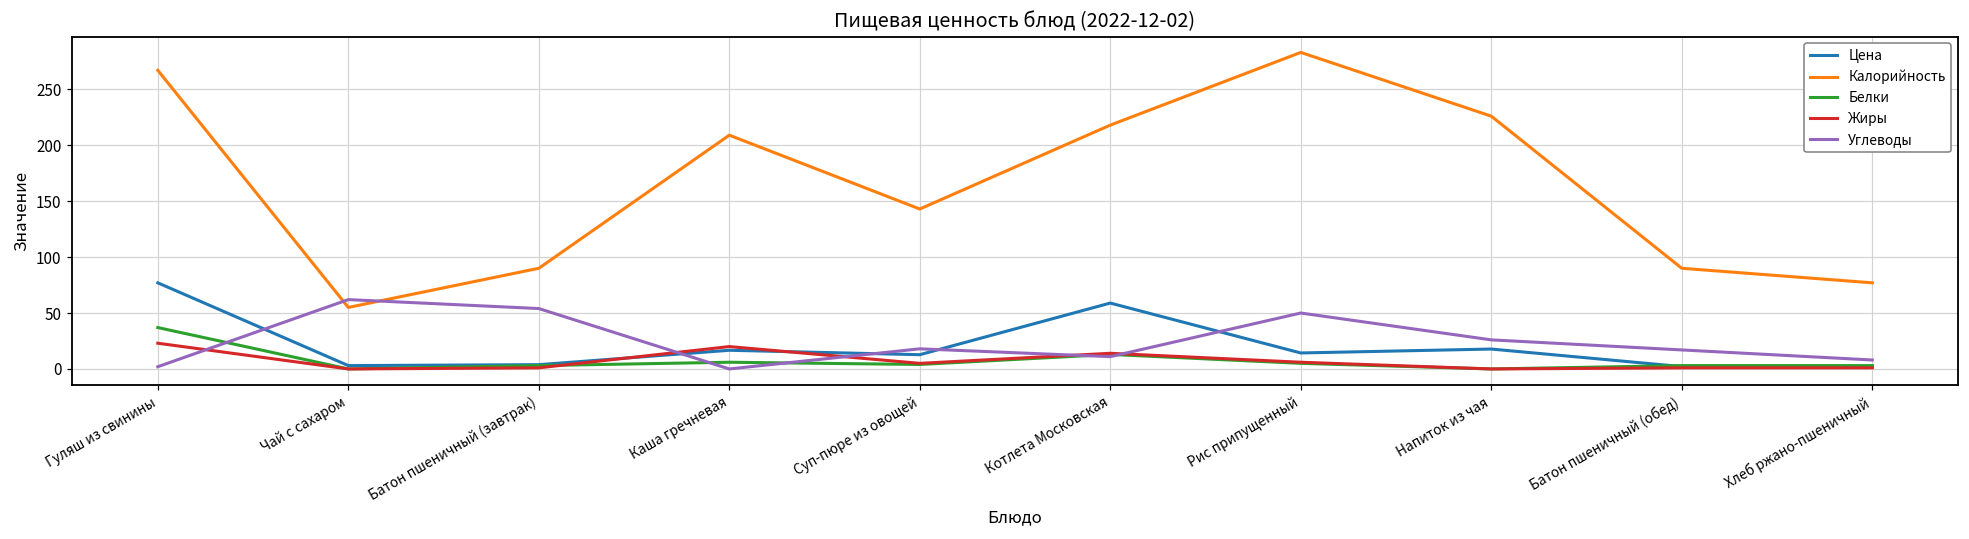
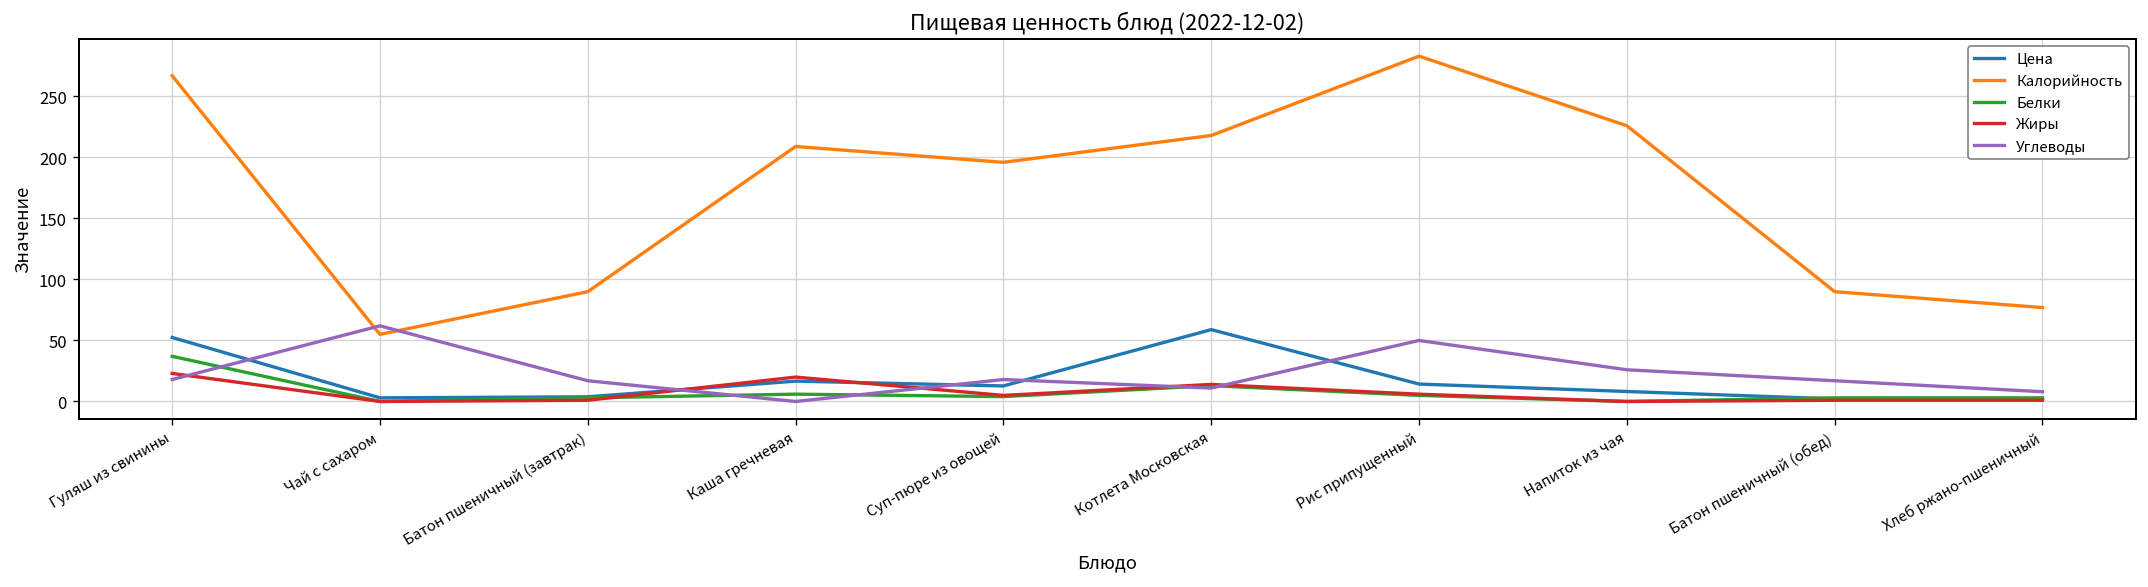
  {
    "Цена": {
-     "Гуляш из свинины": 77,
+     "Гуляш из свинины": 52,
      "Чай с сахаром": 3,
      "Каша гречневая": 17,
      "Суп-пюре из овощей": 13,
      "Котлета Московская": 59,
      "Рис припущенный": 14,
-     "Напиток из чая": 18
+     "Напиток из чая": 8
    },
    "Калорийность": {
      "Гуляш из свинины": 267,
      "Чай с сахаром": 55,
      "Батон пшеничный (завтрак)": 90,
      "Каша гречневая": 209,
-     "Суп-пюре из овощей": 143,
+     "Суп-пюре из овощей": 196,
      "Котлета Московская": 218,
      "Рис припущенный": 283,
      "Напиток из чая": 226,
      "Батон пшеничный (обед)": 90,
      "Хлеб ржано-пшеничный": 77
    },
    "Белки": {
      "Гуляш из свинины": 37,
      "Каша гречневая": 6
    },
    "Жиры": {
      "Гуляш из свинины": 23,
      "Каша гречневая": 20
    },
    "Углеводы": {
-     "Гуляш из свинины": 2,
+     "Гуляш из свинины": 18,
      "Чай с сахаром": 62,
-     "Батон пшеничный (завтрак)": 54,
+     "Батон пшеничный (завтрак)": 17,
      "Каша гречневая": 0,
      "Суп-пюре из овощей": 18,
      "Рис припущенный": 50,
      "Напиток из чая": 26,
      "Батон пшеничный (обед)": 17,
      "Хлеб ржано-пшеничный": 8
    }
  }
